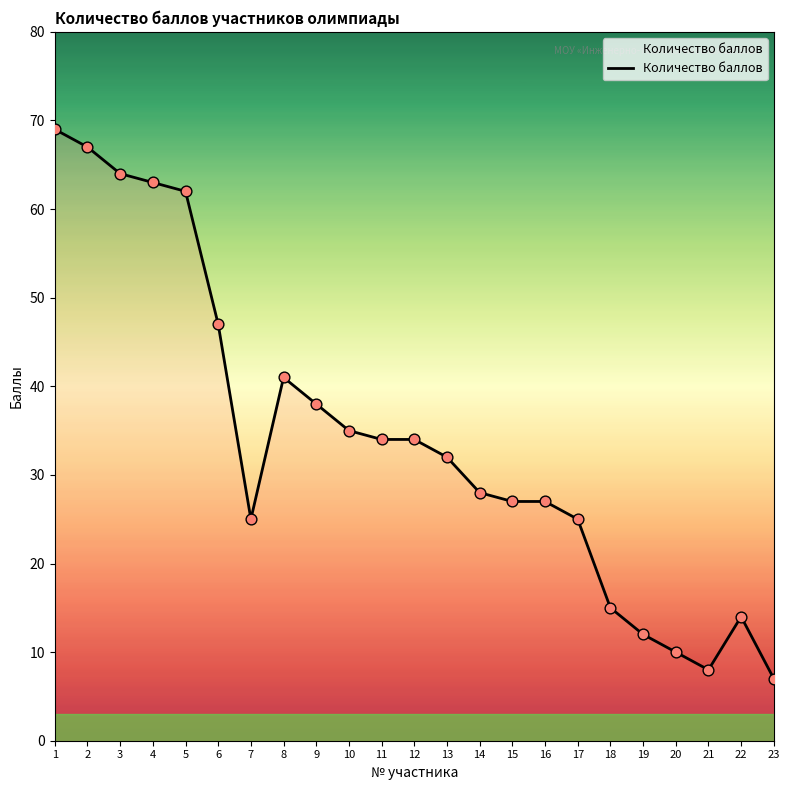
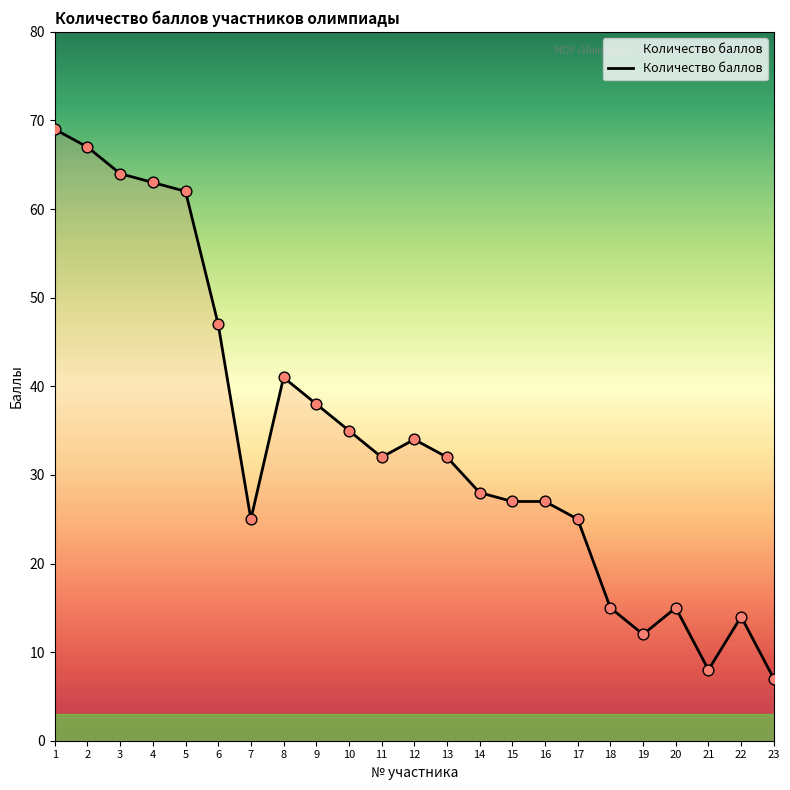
  {
    "1": 69,
    "2": 67,
    "3": 64,
    "4": 63,
    "5": 62,
    "6": 47,
    "7": 25,
    "8": 41,
    "9": 38,
    "10": 35,
-   "11": 34,
+   "11": 32,
    "12": 34,
    "13": 32,
    "14": 28,
    "15": 27,
    "16": 27,
    "17": 25,
    "18": 15,
    "19": 12,
-   "20": 10,
+   "20": 15,
    "21": 8,
    "22": 14,
    "23": 7
  }
